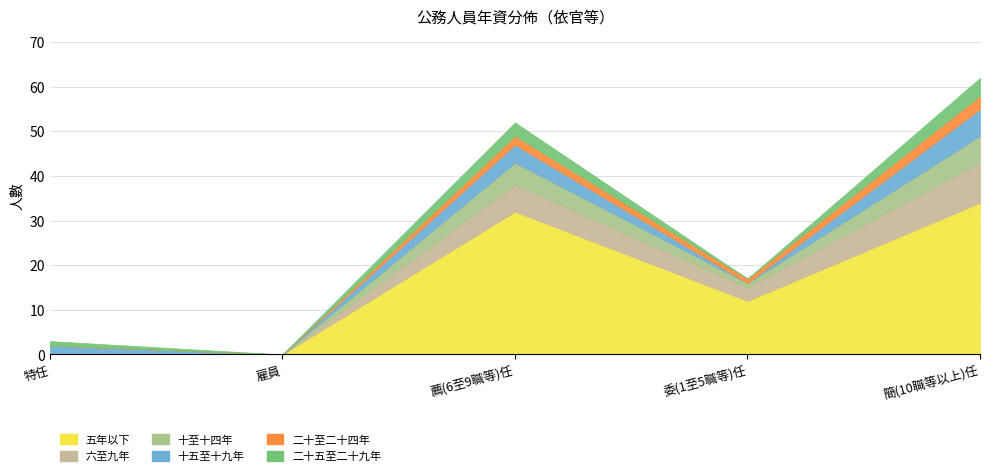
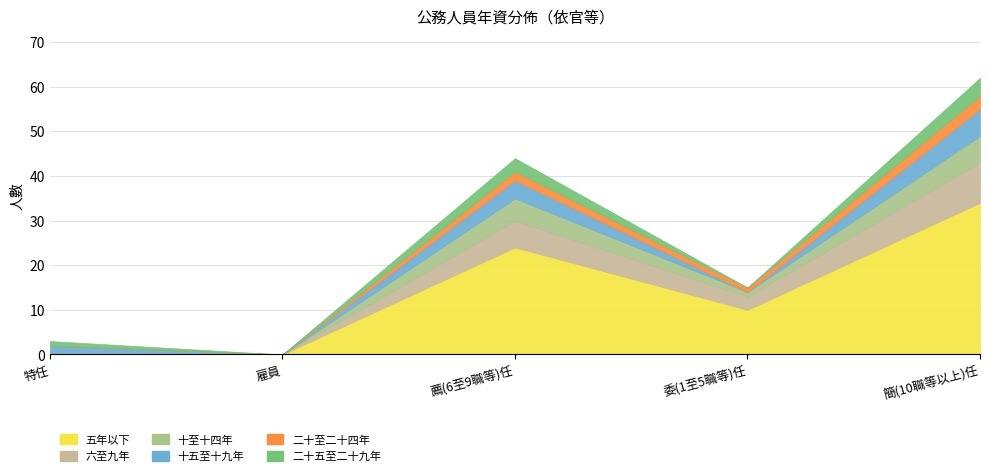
  {
    "五年以下": {
-     "薦(6至9職等)任": 32,
-     "委(1至5職等)任": 12,
+     "薦(6至9職等)任": 24,
+     "委(1至5職等)任": 10,
      "簡(10職等以上)任": 34
    },
    "十五至十九年": {
      "薦(6至9職等)任": 4,
      "簡(10職等以上)任": 6
    },
    "二十至二十四年": {
      "薦(6至9職等)任": 2,
      "簡(10職等以上)任": 3
    }
  }
